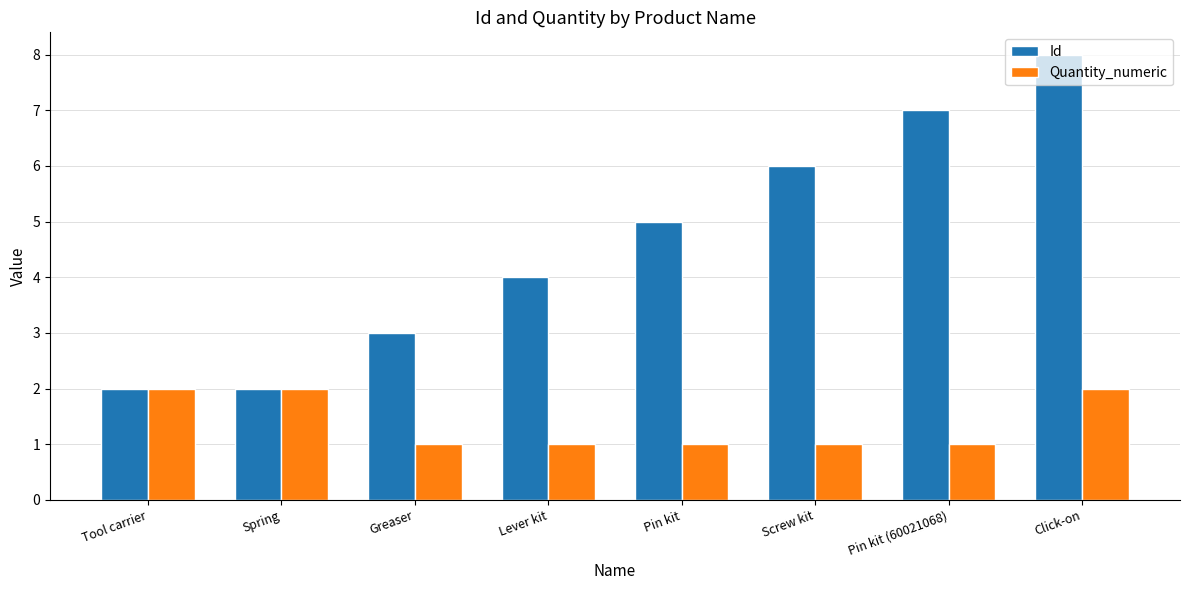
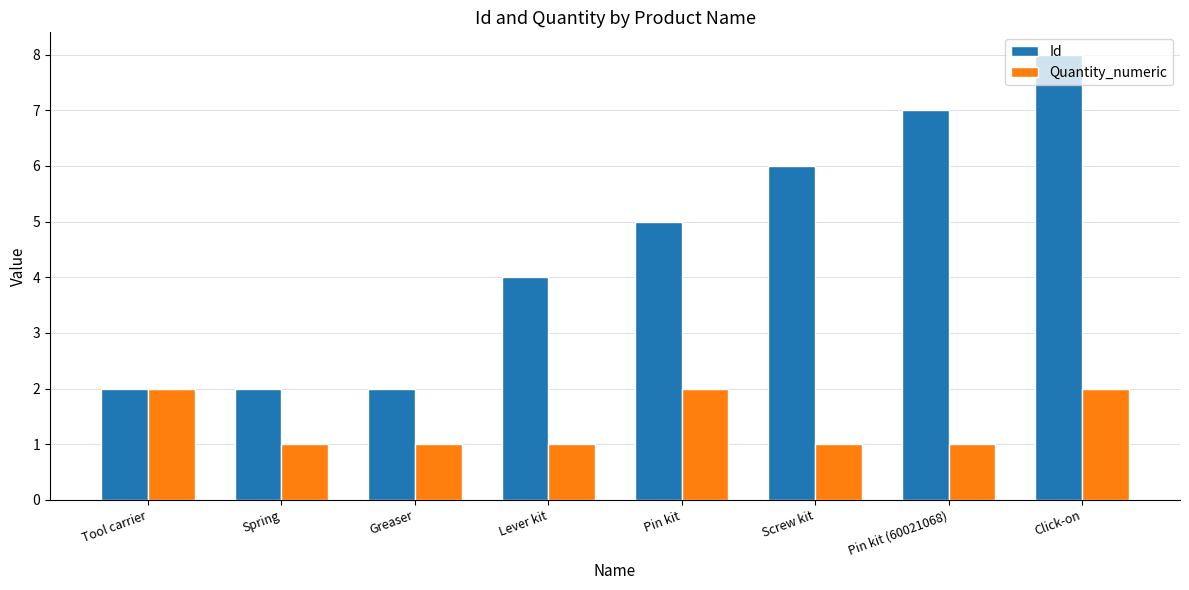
  {
    "Id": {
      "Tool carrier": 2,
      "Spring": 2,
-     "Greaser": 3,
+     "Greaser": 2,
      "Lever kit": 4,
      "Pin kit": 5,
      "Screw kit": 6,
      "Pin kit (60021068)": 7
    },
    "Quantity_numeric": {
      "Tool carrier": 2,
-     "Spring": 2,
+     "Spring": 1,
      "Greaser": 1,
      "Lever kit": 1,
-     "Pin kit": 1,
+     "Pin kit": 2,
      "Screw kit": 1,
      "Pin kit (60021068)": 1,
      "Click-on": 2
    }
  }
